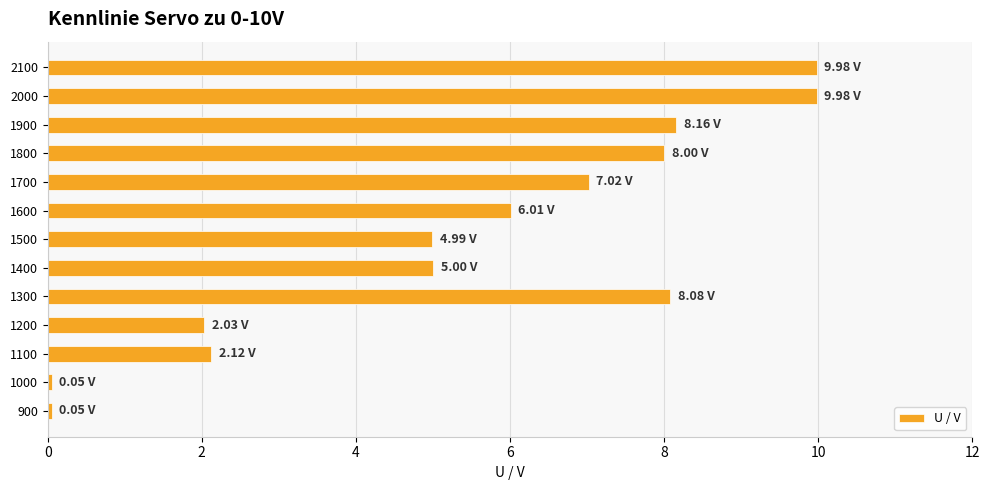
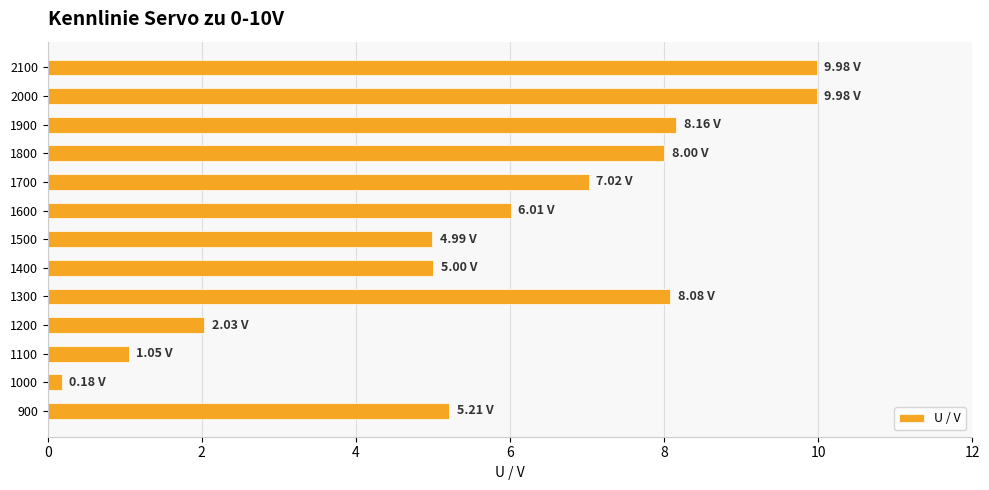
  {
    "2100": 9.98,
    "2000": 9.98,
    "1900": 8.16,
    "1800": 8.00,
    "1700": 7.02,
    "1600": 6.01,
    "1500": 4.99,
    "1400": 5.00,
    "1300": 8.08,
    "1200": 2.03,
-   "1100": 2.12,
-   "1000": 0.05,
-   "900": 0.05
+   "1100": 1.05,
+   "1000": 0.18,
+   "900": 5.21
  }
